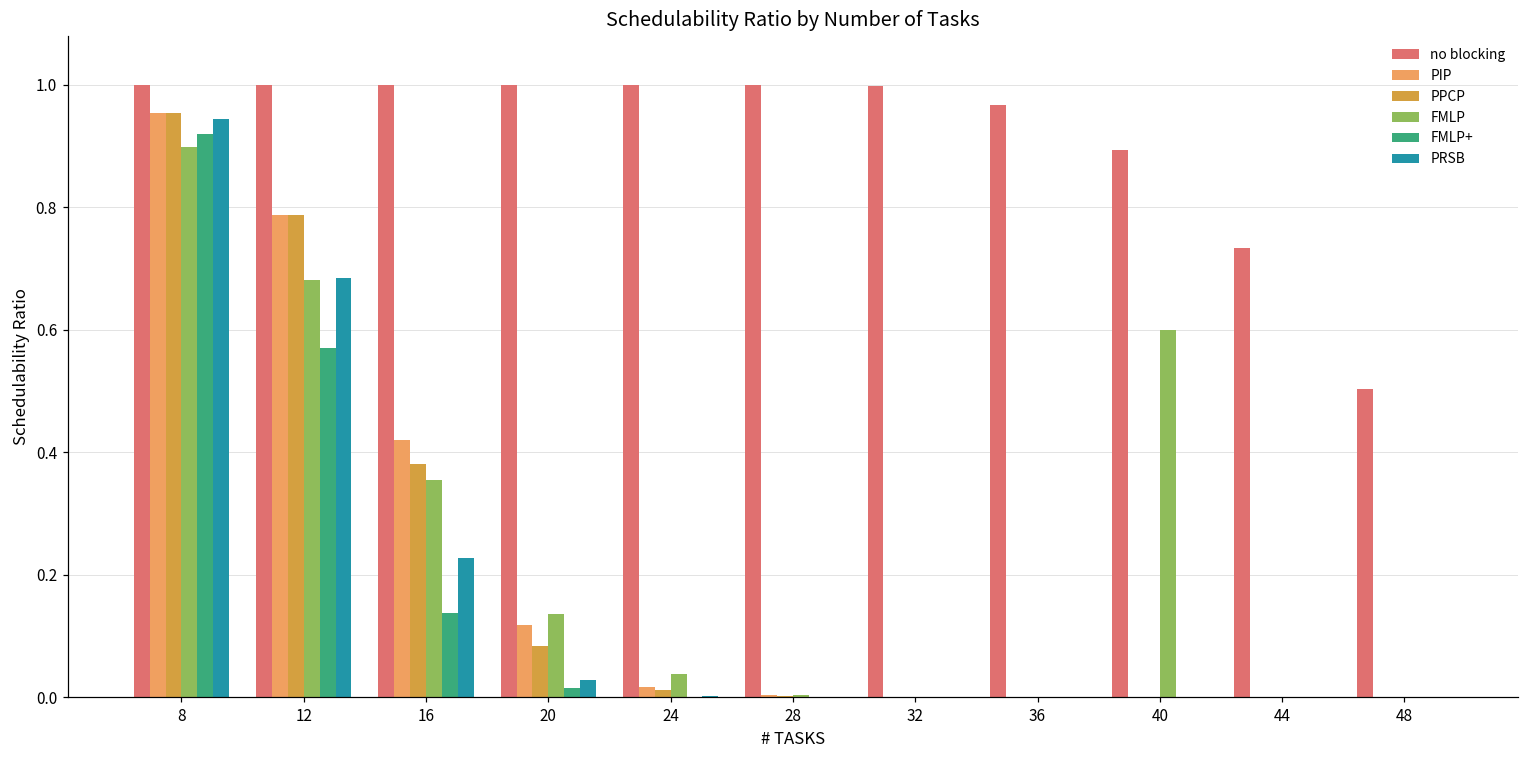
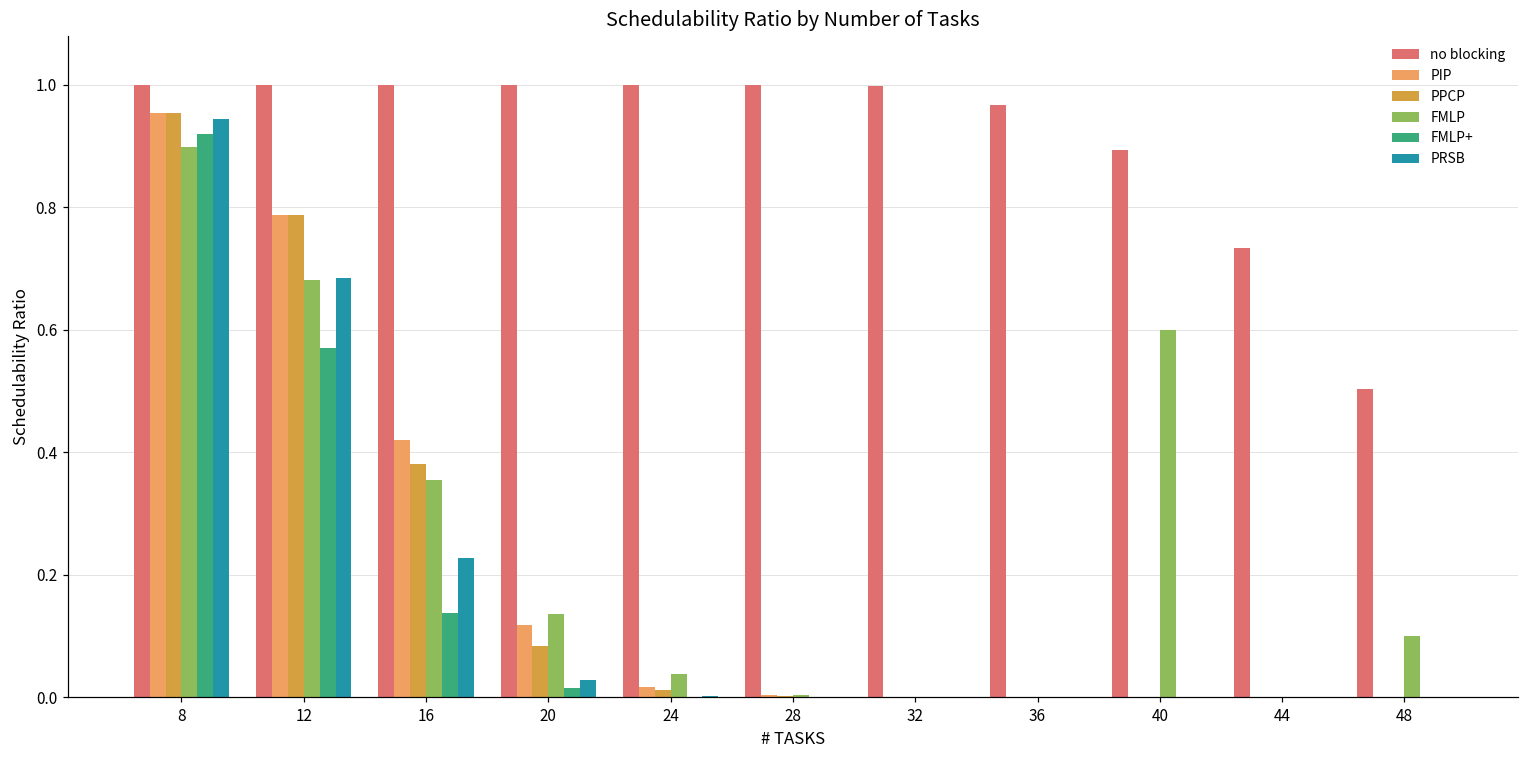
  {
    "FMLP": {
      "8": 0.9,
      "12": 0.68,
      "16": 0.36,
      "20": 0.14,
      "24": 0.04,
      "32": 0.0,
      "36": 0.0,
      "40": 0.6,
      "44": 0.0,
-     "48": 0.0
+     "48": 0.1
    }
  }
